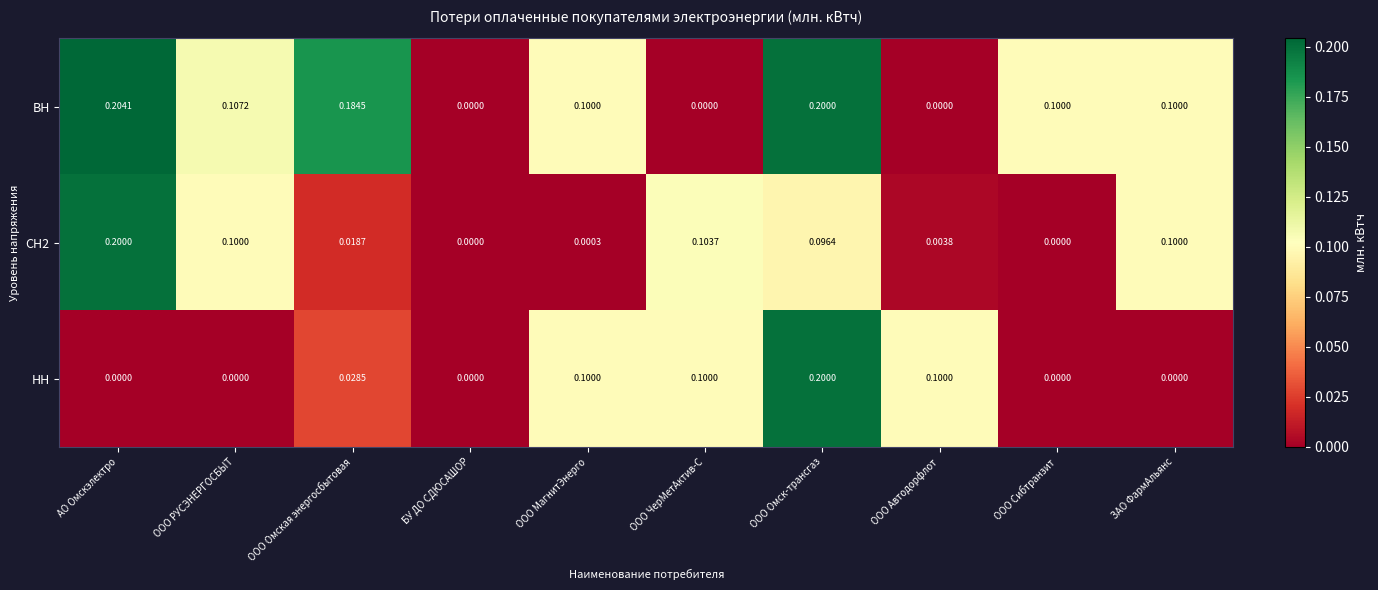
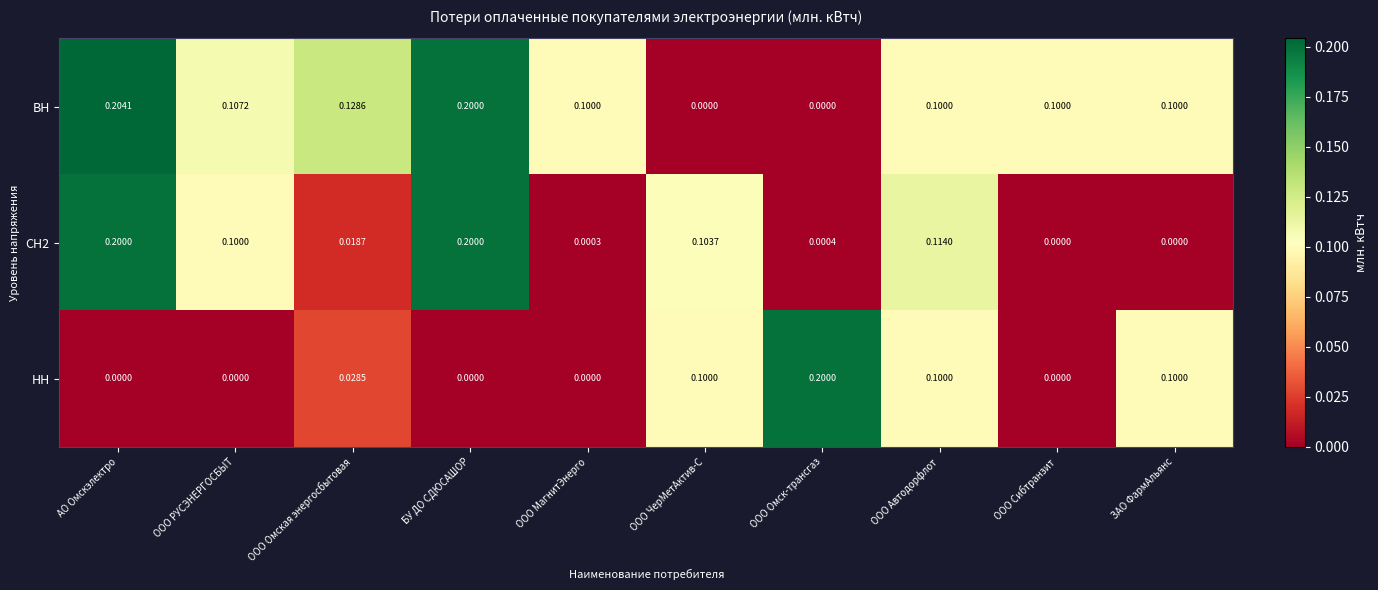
  {
    "ВН": {
      "АО Омскэлектро": 0.2041,
      "ООО РУСЭНЕРГОСБЫТ": 0.1072,
-     "ООО Омская энергосбытовая": 0.1845,
-     "БУ ДО СДЮСАШОР": 0.0000,
+     "ООО Омская энергосбытовая": 0.1286,
+     "БУ ДО СДЮСАШОР": 0.2000,
      "ООО МагнитЭнерго": 0.1000,
      "ООО ЧерМетАктив-С": 0.0000,
-     "ООО Омск-трансгаз": 0.2000,
-     "ООО Автодорфлот": 0.0000,
+     "ООО Омск-трансгаз": 0.0000,
+     "ООО Автодорфлот": 0.1000,
      "ООО Сибтранзит": 0.1000,
      "ЗАО ФармАльянс": 0.1000
    },
    "СН2": {
      "АО Омскэлектро": 0.2000,
      "ООО РУСЭНЕРГОСБЫТ": 0.1000,
      "ООО Омская энергосбытовая": 0.0187,
-     "БУ ДО СДЮСАШОР": 0.0000,
+     "БУ ДО СДЮСАШОР": 0.2000,
      "ООО МагнитЭнерго": 0.0003,
      "ООО ЧерМетАктив-С": 0.1037,
-     "ООО Омск-трансгаз": 0.0964,
-     "ООО Автодорфлот": 0.0038,
+     "ООО Омск-трансгаз": 0.0004,
+     "ООО Автодорфлот": 0.1140,
      "ООО Сибтранзит": 0.0000,
-     "ЗАО ФармАльянс": 0.1000
+     "ЗАО ФармАльянс": 0.0000
    },
    "НН": {
      "АО Омскэлектро": 0.0000,
      "ООО РУСЭНЕРГОСБЫТ": 0.0000,
      "ООО Омская энергосбытовая": 0.0285,
      "БУ ДО СДЮСАШОР": 0.0000,
-     "ООО МагнитЭнерго": 0.1000,
+     "ООО МагнитЭнерго": 0.0000,
      "ООО ЧерМетАктив-С": 0.1000,
      "ООО Омск-трансгаз": 0.2000,
      "ООО Автодорфлот": 0.1000,
      "ООО Сибтранзит": 0.0000,
-     "ЗАО ФармАльянс": 0.0000
+     "ЗАО ФармАльянс": 0.1000
    }
  }
